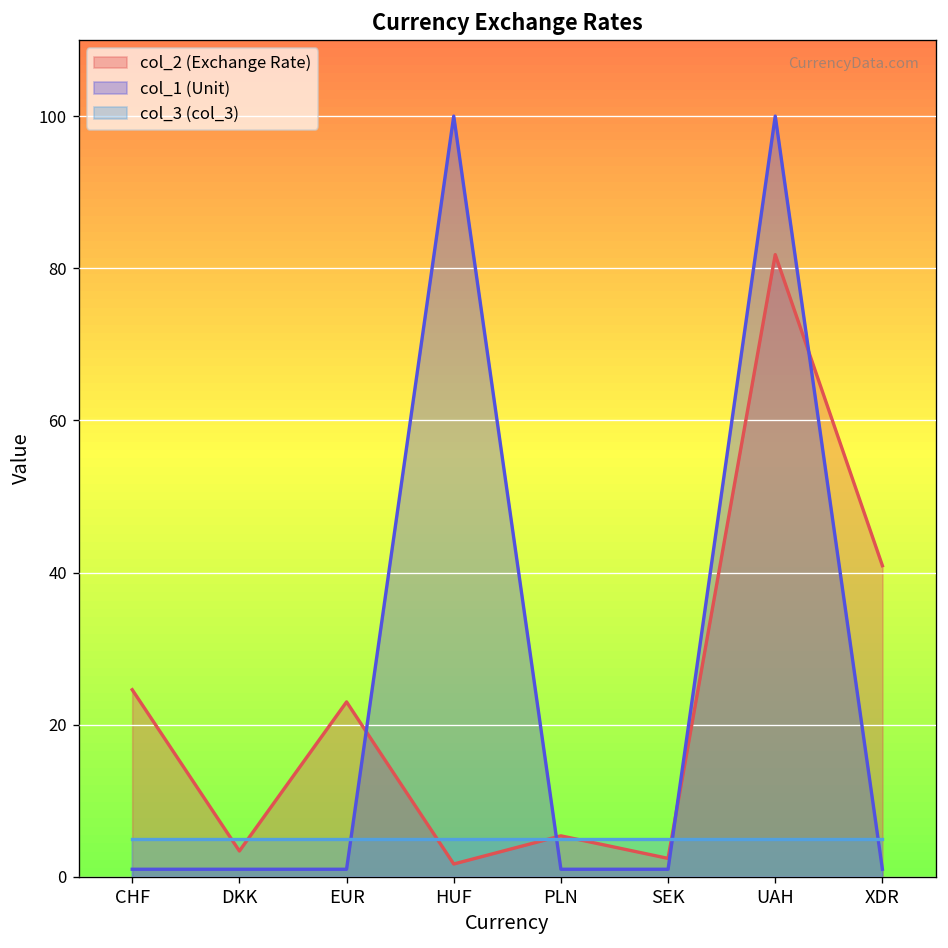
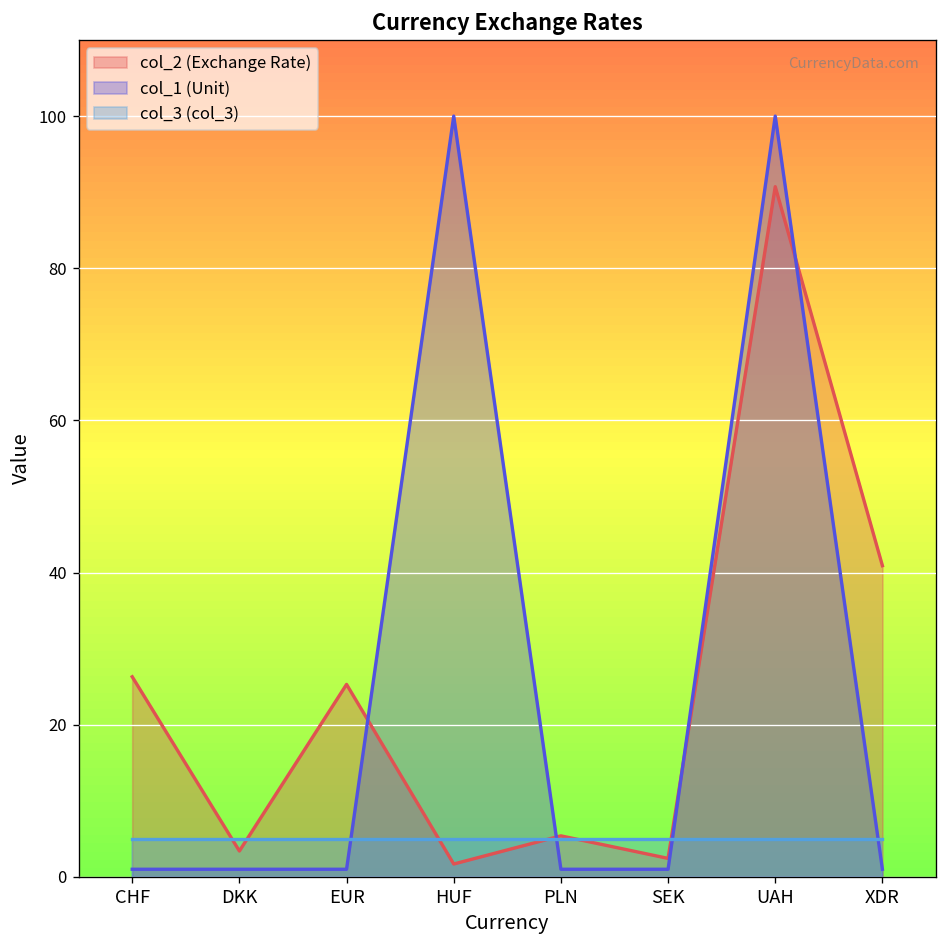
  {
    "col_2 (Exchange Rate)": {
-     "CHF": 25,
+     "CHF": 26,
      "DKK": 3,
-     "EUR": 23,
+     "EUR": 25,
      "HUF": 2,
      "SEK": 2,
-     "UAH": 82,
+     "UAH": 91,
      "XDR": 41
    }
  }
